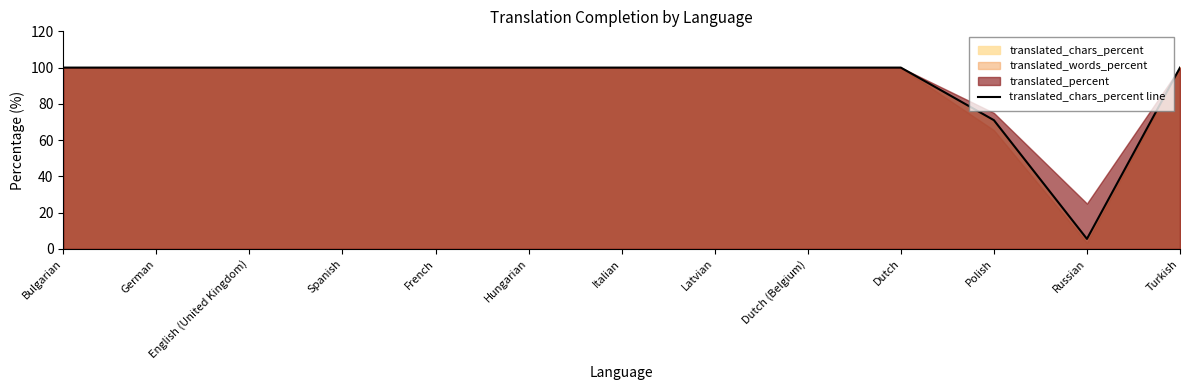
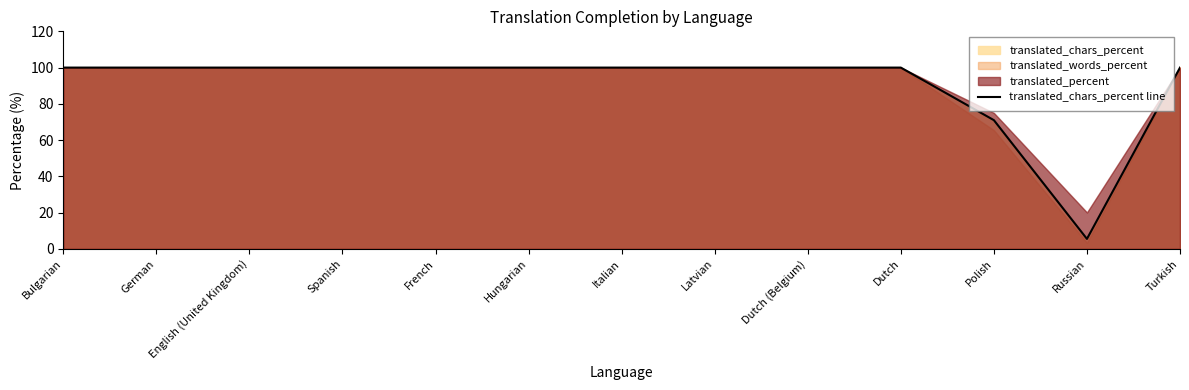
  {
    "translated_percent": {
      "Polish": 75,
-     "Russian": 25
+     "Russian": 20
    }
  }
